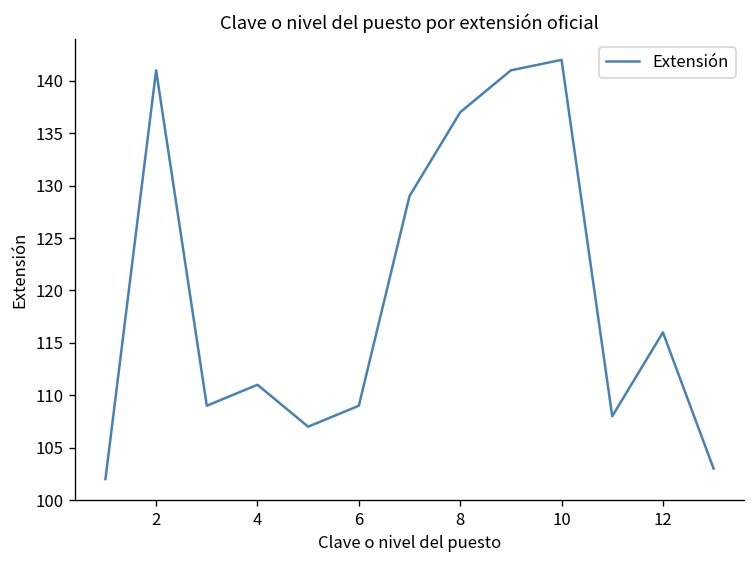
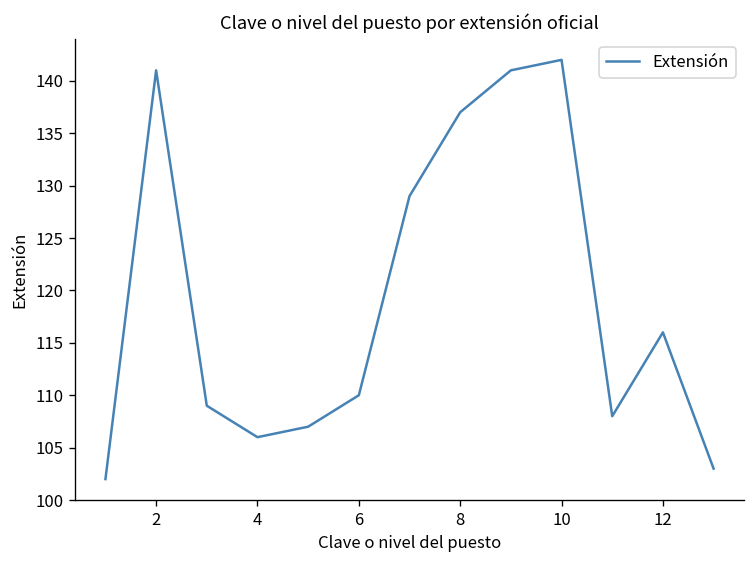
  {
    "2": 141,
-   "4": 111,
-   "6": 109,
+   "4": 106,
+   "6": 110,
    "8": 137,
    "10": 142,
    "12": 116
  }
